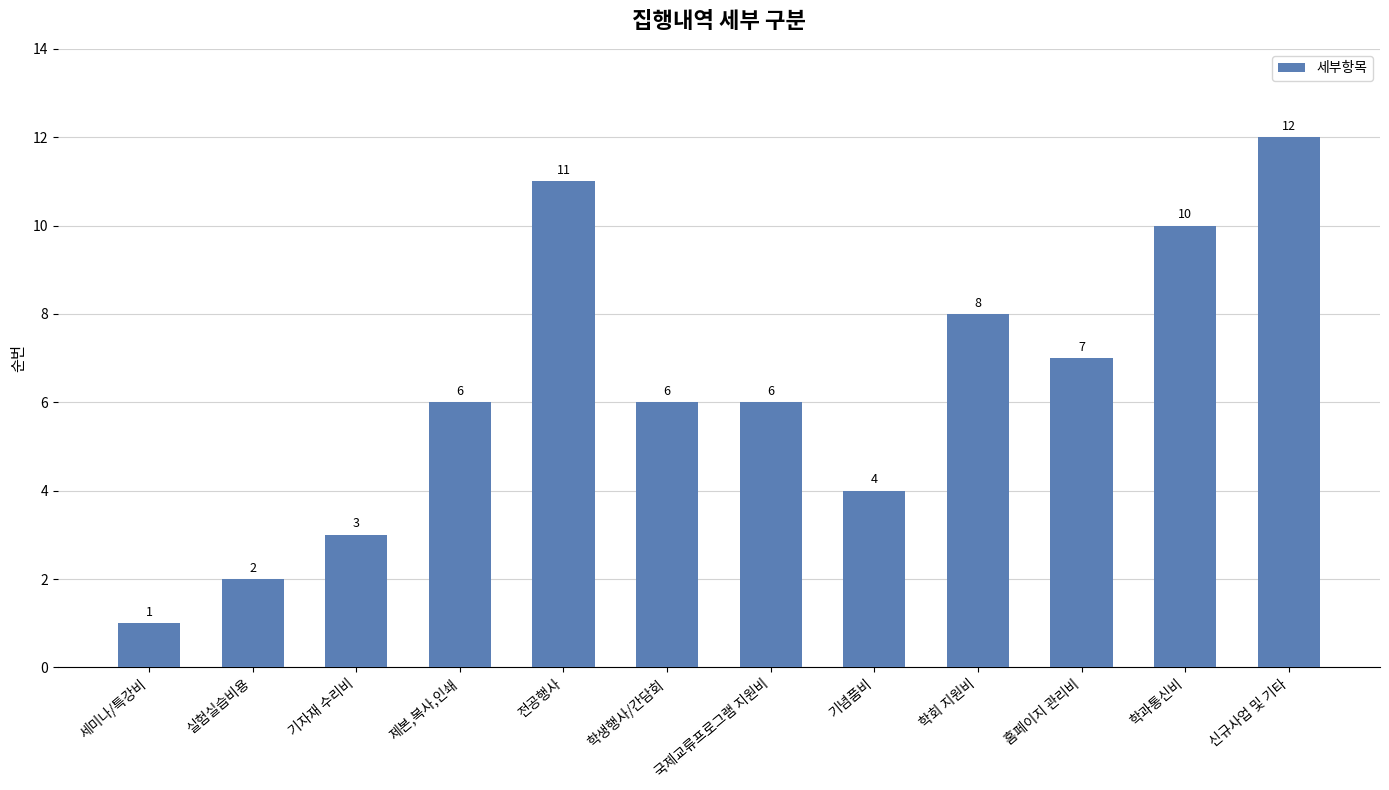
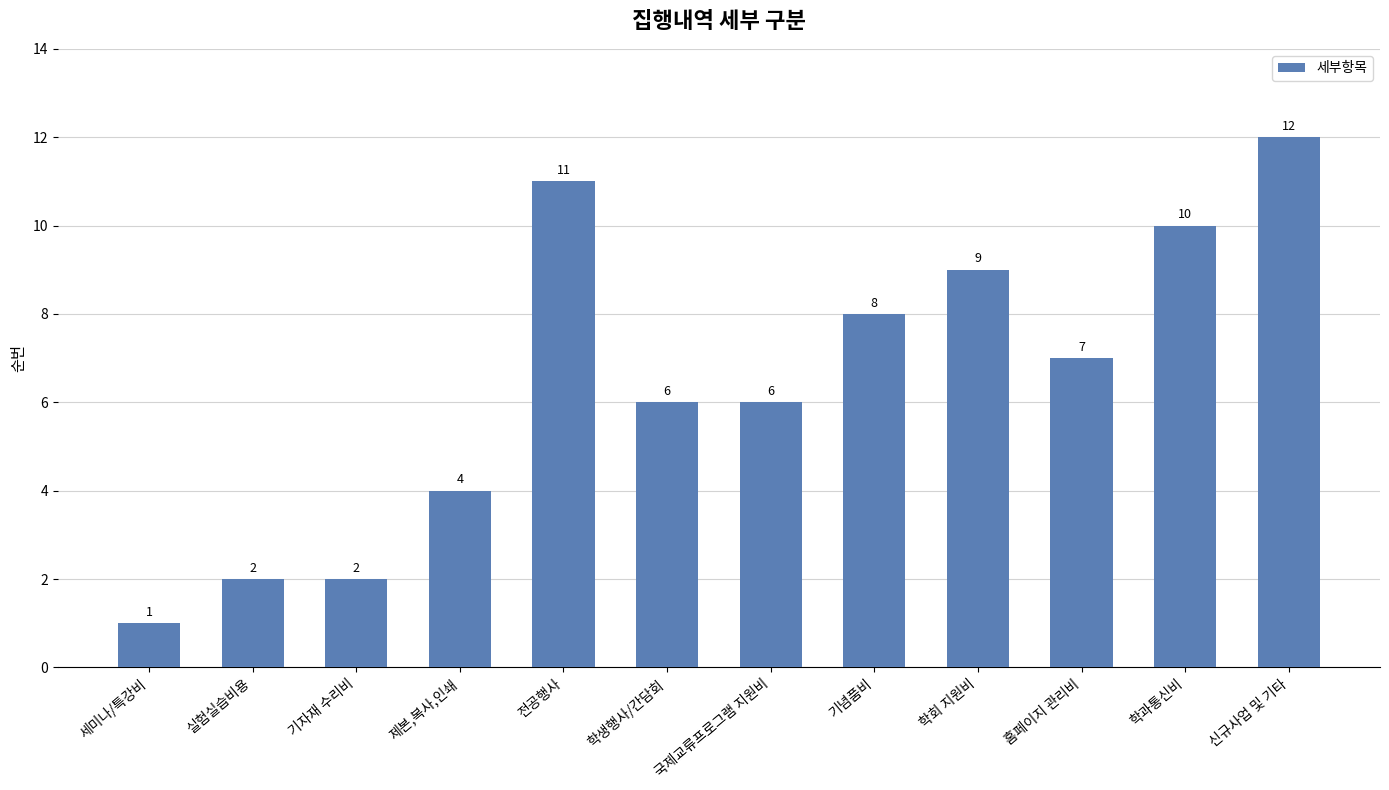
  {
    "세미나/특강비": 1,
    "실험실습비용": 2,
-   "기자재 수리비": 3,
-   "제본,복사,인쇄": 6,
+   "기자재 수리비": 2,
+   "제본,복사,인쇄": 4,
    "전공행사": 11,
    "학생행사/간담회": 6,
    "국제교류프로그램 지원비": 6,
-   "기념품비": 4,
-   "학회 지원비": 8,
+   "기념품비": 8,
+   "학회 지원비": 9,
    "홈페이지 관리비": 7,
    "학과통신비": 10,
    "신규사업 및 기타": 12
  }
